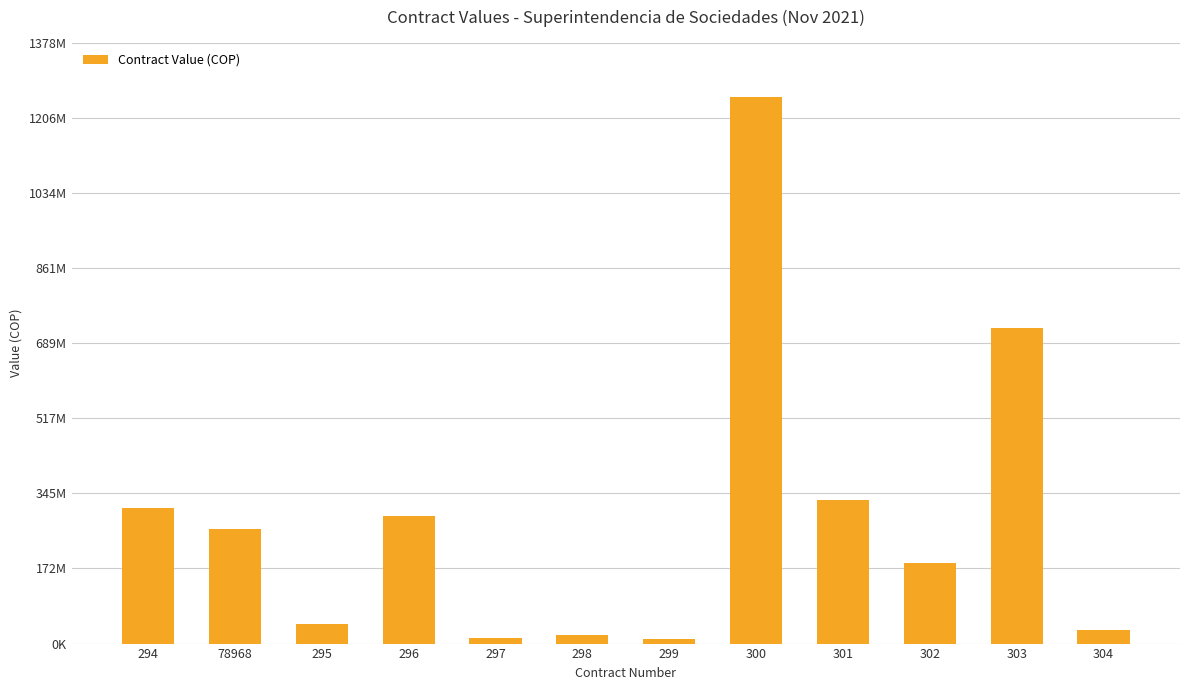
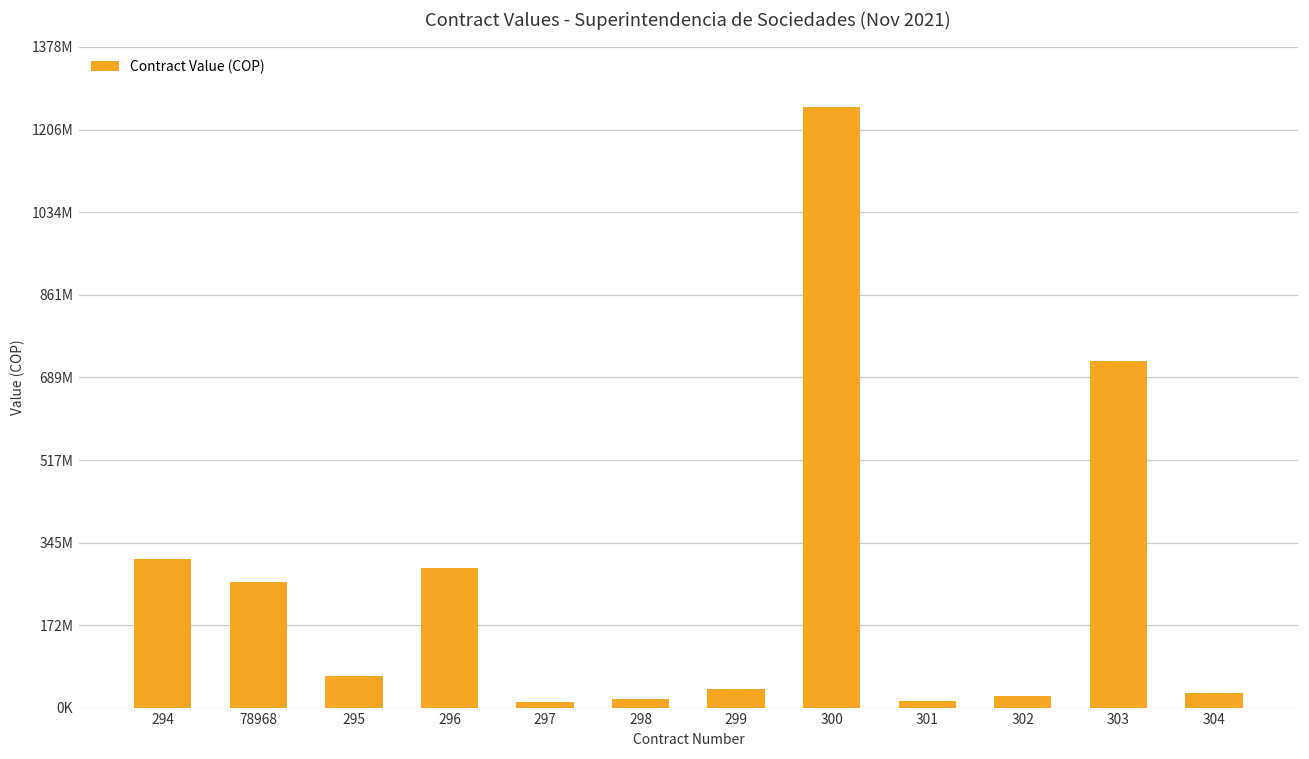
  {
    "294": 310000000,
    "78968": 260000000,
-   "295": 40000000,
+   "295": 70000000,
    "296": 290000000,
    "297": 10000000,
    "298": 20000000,
-   "299": 10000000,
+   "299": 40000000,
    "300": 1250000000,
-   "301": 330000000,
-   "302": 180000000,
+   "301": 20000000,
+   "302": 30000000,
    "303": 720000000,
    "304": 30000000
  }
